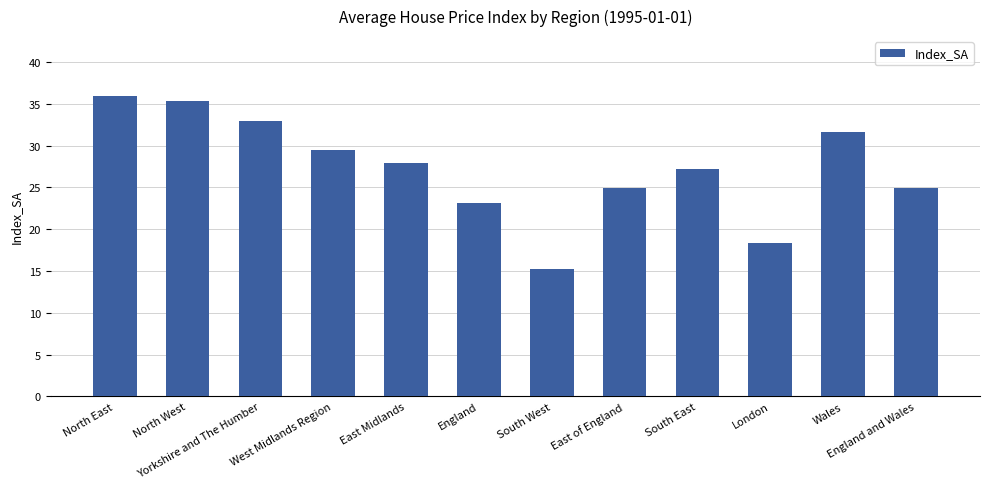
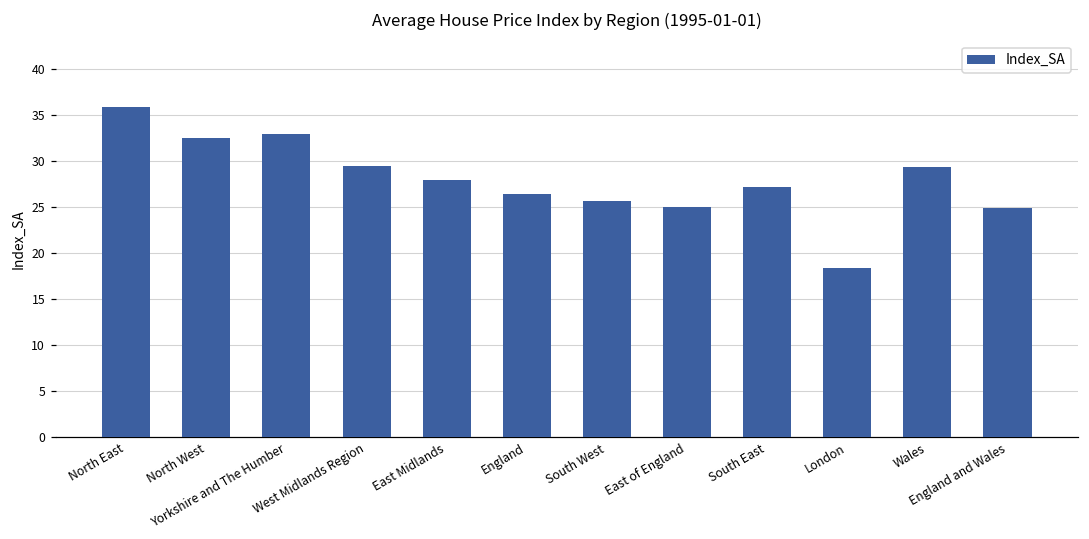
  {
    "North East": 36,
-   "North West": 35,
+   "North West": 33,
    "Yorkshire and The Humber": 33,
    "West Midlands Region": 29,
    "East Midlands": 28,
-   "England": 23,
-   "South West": 15,
+   "England": 26,
+   "South West": 26,
    "East of England": 25,
    "South East": 27,
    "London": 18,
-   "Wales": 32,
+   "Wales": 29,
    "England and Wales": 25
  }
